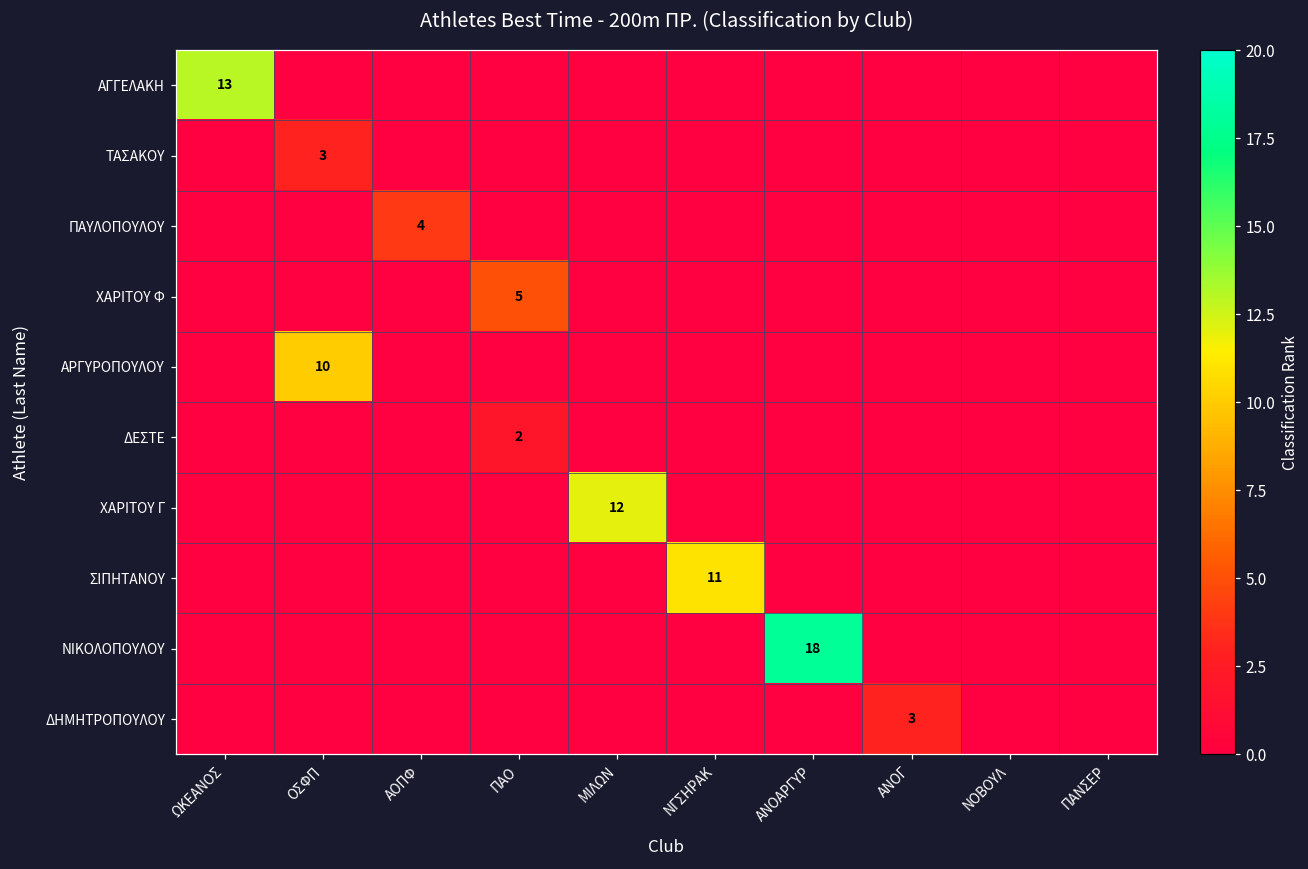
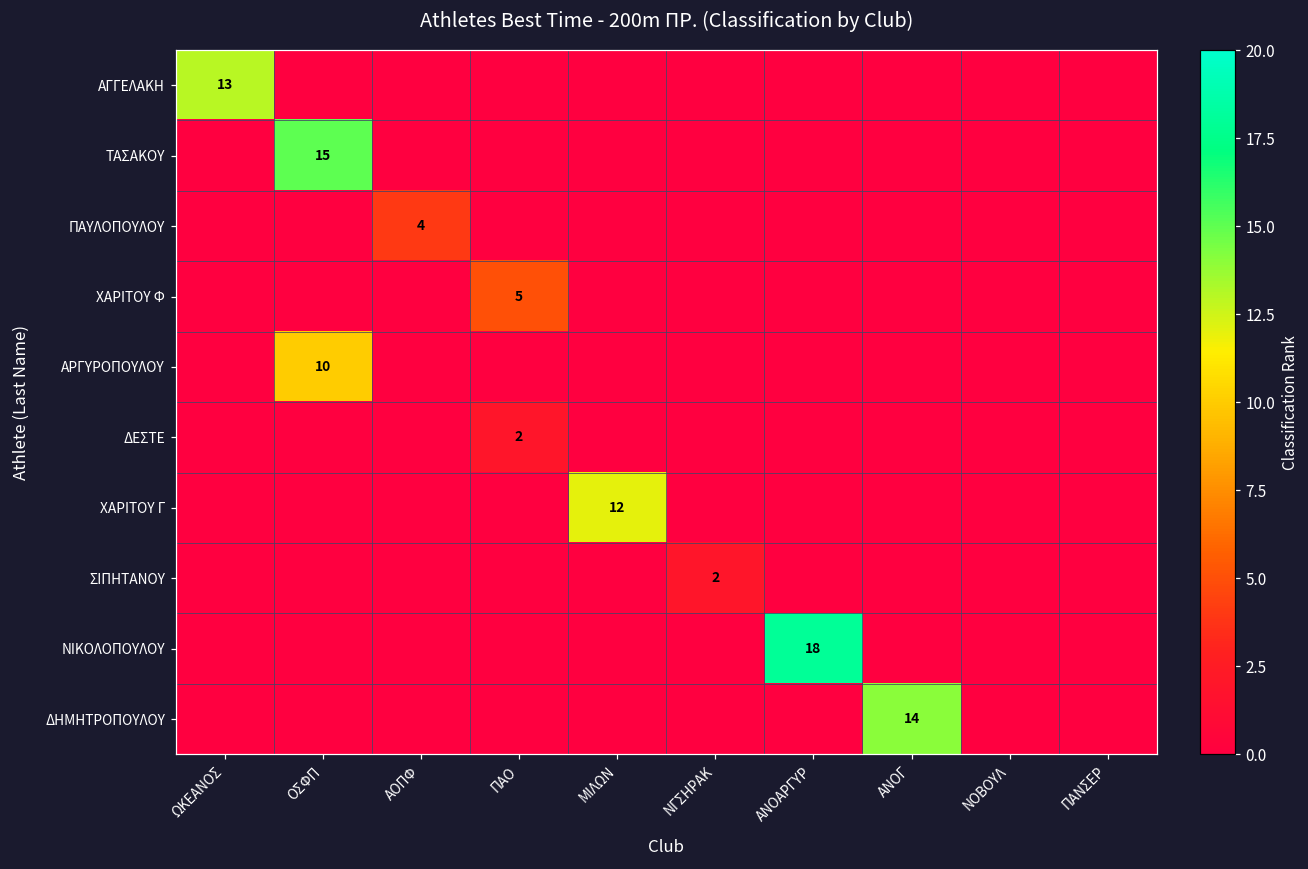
  {
    "ΑΓΓΕΛΑΚΗ": {
      "ΩΚΕΑΝΟΣ": 13
    },
    "ΤΑΣΑΚΟΥ": {
-     "ΟΣΦΠ": 3
+     "ΟΣΦΠ": 15
    },
    "ΠΑΥΛΟΠΟΥΛΟΥ": {
      "ΑΟΠΦ": 4
    },
    "ΧΑΡΙΤΟΥ Φ": {
      "ΠΑΟ": 5
    },
    "ΑΡΓΥΡΟΠΟΥΛΟΥ": {
      "ΟΣΦΠ": 10
    },
    "ΔΕΣΤΕ": {
      "ΠΑΟ": 2
    },
    "ΧΑΡΙΤΟΥ Γ": {
      "ΜΙΛΩΝ": 12
    },
    "ΣΙΠΗΤΑΝΟΥ": {
-     "ΝΓΣΗΡΑΚ": 11
+     "ΝΓΣΗΡΑΚ": 2
    },
    "ΝΙΚΟΛΟΠΟΥΛΟΥ": {
      "ΑΝΟΑΡΓΥΡ": 18
    },
    "ΔΗΜΗΤΡΟΠΟΥΛΟΥ": {
-     "ΑΝΟΓ": 3
+     "ΑΝΟΓ": 14
    }
  }
